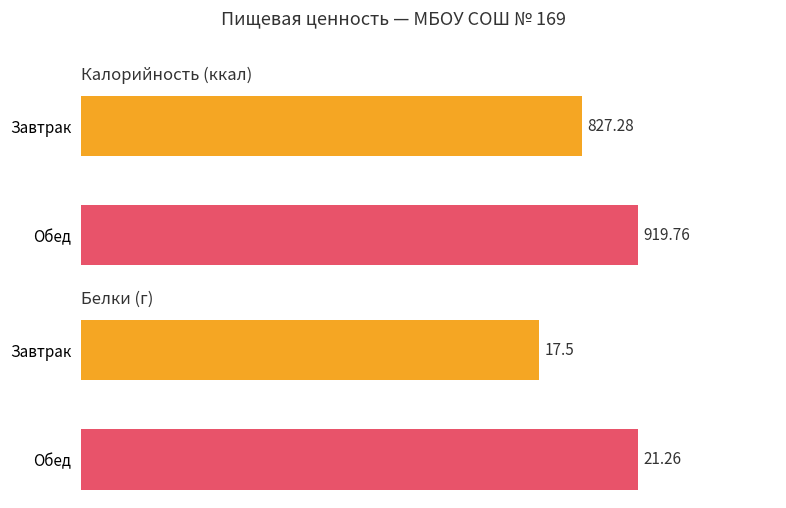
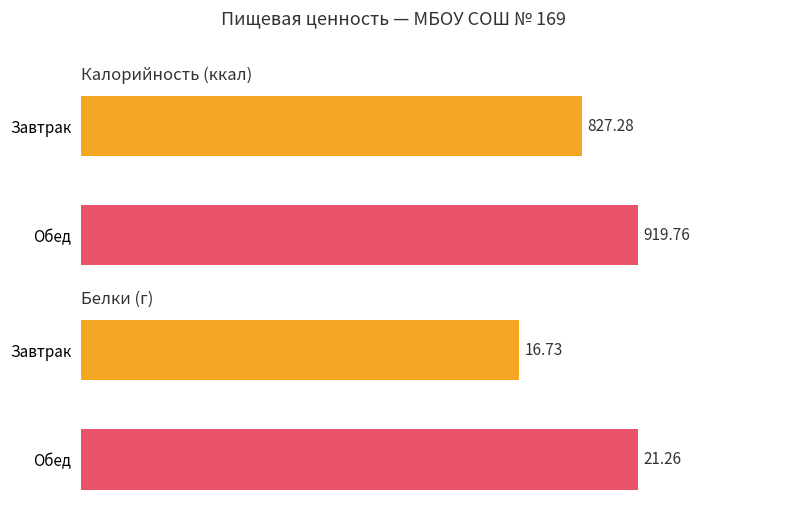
  {
    "Калорийность (ккал)": {
      "Завтрак": 827.28,
      "Обед": 919.76
    },
    "Белки (г)": {
-     "Завтрак": 17.5,
+     "Завтрак": 16.73,
      "Обед": 21.26
    }
  }
